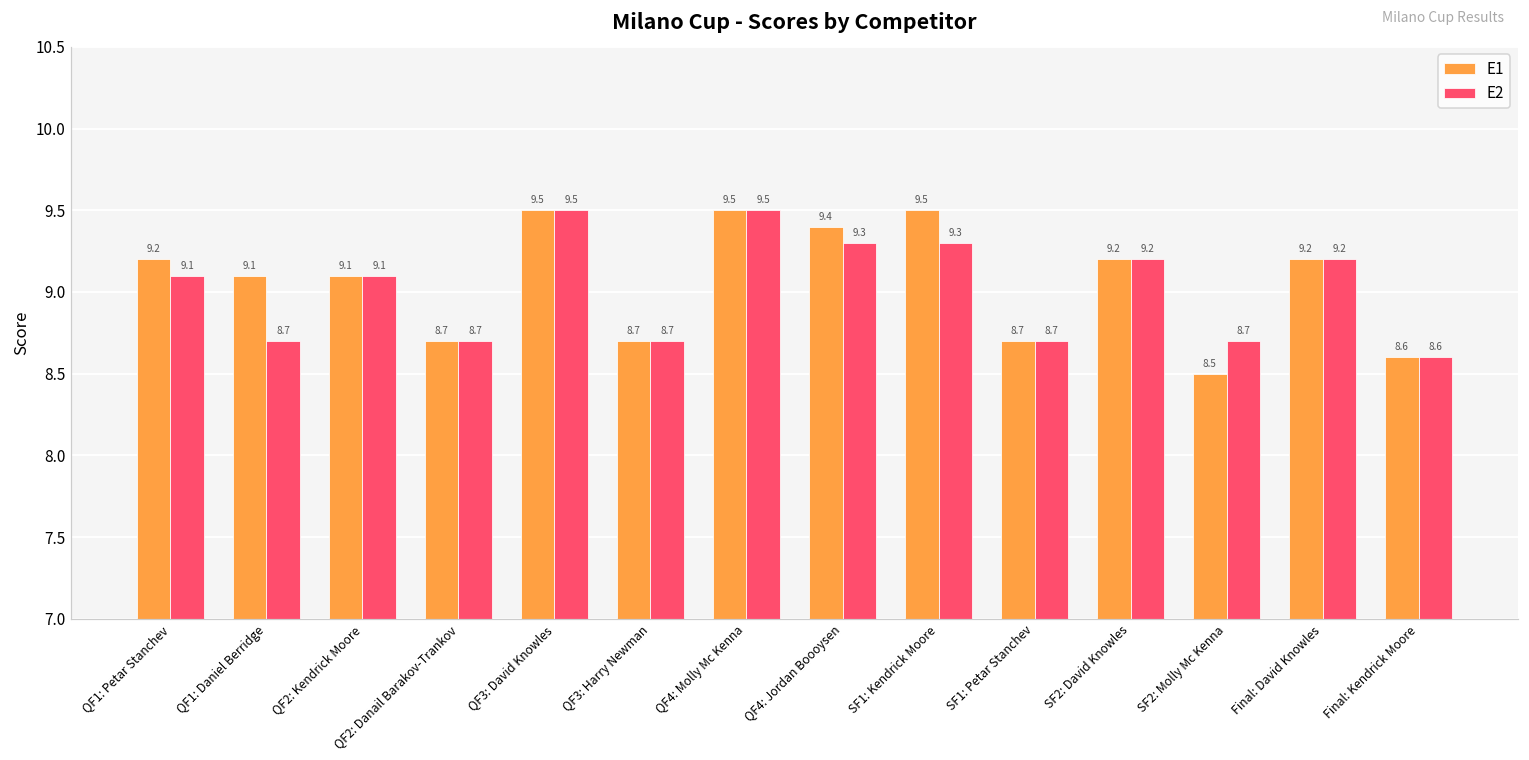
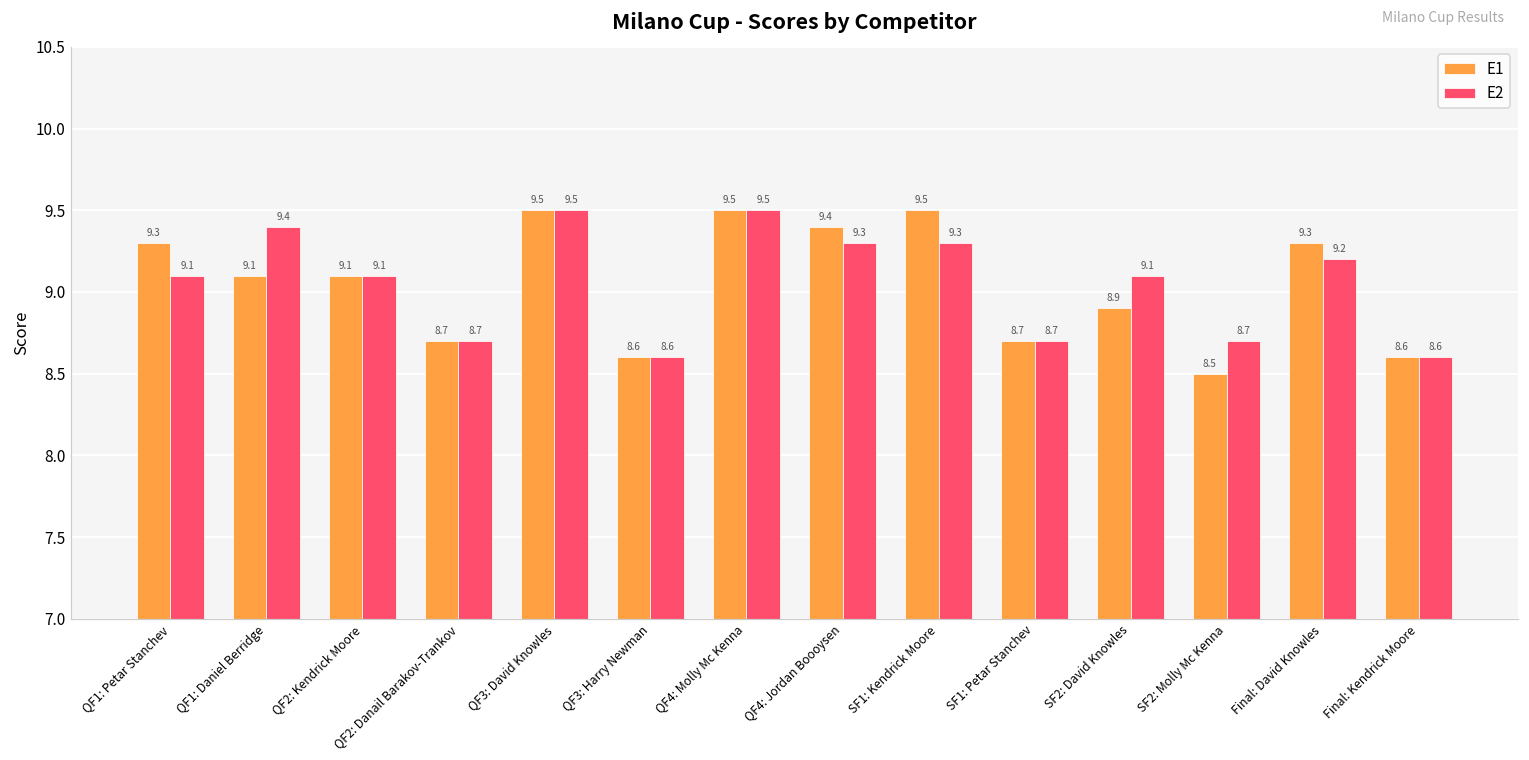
  {
    "E1": {
-     "QF1: Petar Stanchev": 9.2,
+     "QF1: Petar Stanchev": 9.3,
      "QF1: Daniel Berridge": 9.1,
      "QF2: Kendrick Moore": 9.1,
      "QF2: Danail Barakov-Trankov": 8.7,
      "QF3: David Knowles": 9.5,
-     "QF3: Harry Newman": 8.7,
+     "QF3: Harry Newman": 8.6,
      "QF4: Molly Mc Kenna": 9.5,
      "QF4: Jordan Boooysen": 9.4,
      "SF1: Kendrick Moore": 9.5,
      "SF1: Petar Stanchev": 8.7,
-     "SF2: David Knowles": 9.2,
+     "SF2: David Knowles": 8.9,
      "SF2: Molly Mc Kenna": 8.5,
-     "Final: David Knowles": 9.2,
+     "Final: David Knowles": 9.3,
      "Final: Kendrick Moore": 8.6
    },
    "E2": {
      "QF1: Petar Stanchev": 9.1,
-     "QF1: Daniel Berridge": 8.7,
+     "QF1: Daniel Berridge": 9.4,
      "QF2: Kendrick Moore": 9.1,
      "QF2: Danail Barakov-Trankov": 8.7,
      "QF3: David Knowles": 9.5,
-     "QF3: Harry Newman": 8.7,
+     "QF3: Harry Newman": 8.6,
      "QF4: Molly Mc Kenna": 9.5,
      "QF4: Jordan Boooysen": 9.3,
      "SF1: Kendrick Moore": 9.3,
      "SF1: Petar Stanchev": 8.7,
-     "SF2: David Knowles": 9.2,
+     "SF2: David Knowles": 9.1,
      "SF2: Molly Mc Kenna": 8.7,
      "Final: David Knowles": 9.2,
      "Final: Kendrick Moore": 8.6
    }
  }
